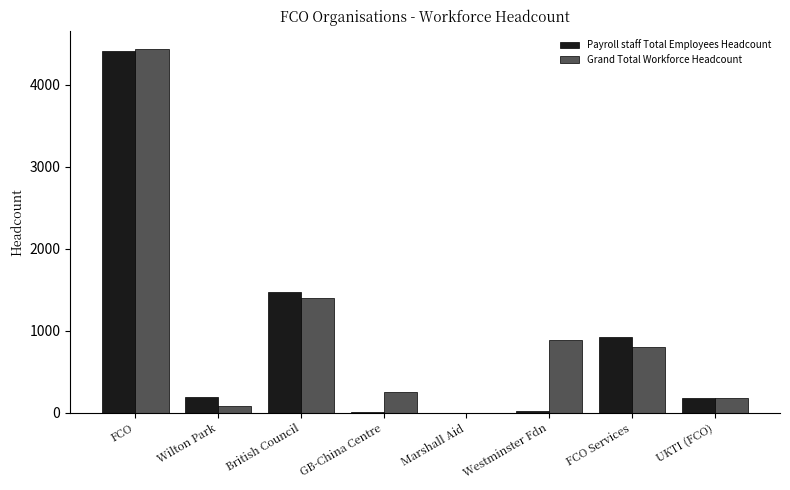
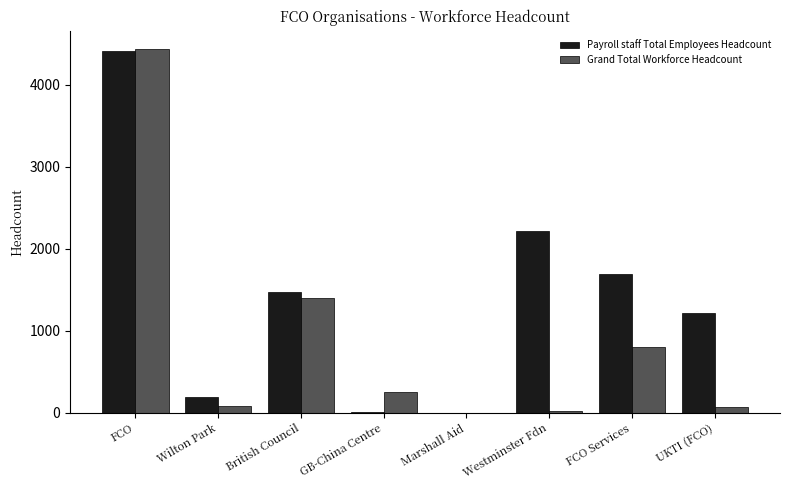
  {
    "Payroll staff Total Employees Headcount": {
      "FCO": 4400,
      "Wilton Park": 200,
      "British Council": 1500,
      "Marshall Aid": 0,
-     "Westminster Fdn": 0,
-     "FCO Services": 900,
-     "UKTI (FCO)": 200
+     "Westminster Fdn": 2200,
+     "FCO Services": 1700,
+     "UKTI (FCO)": 1200
    },
    "Grand Total Workforce Headcount": {
      "FCO": 4400,
      "Wilton Park": 100,
      "British Council": 1400,
      "GB-China Centre": 300,
      "Marshall Aid": 0,
-     "Westminster Fdn": 900,
+     "Westminster Fdn": 0,
      "FCO Services": 800,
-     "UKTI (FCO)": 200
+     "UKTI (FCO)": 100
    }
  }
